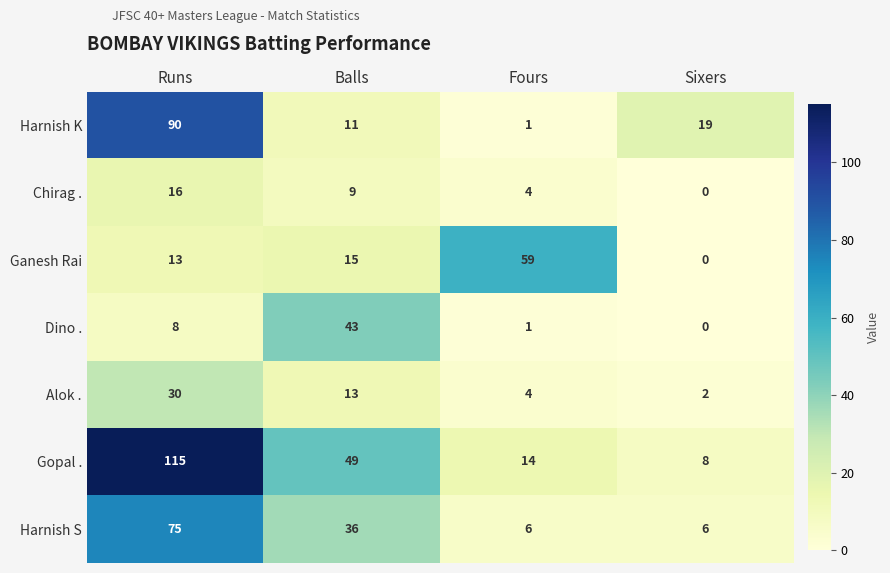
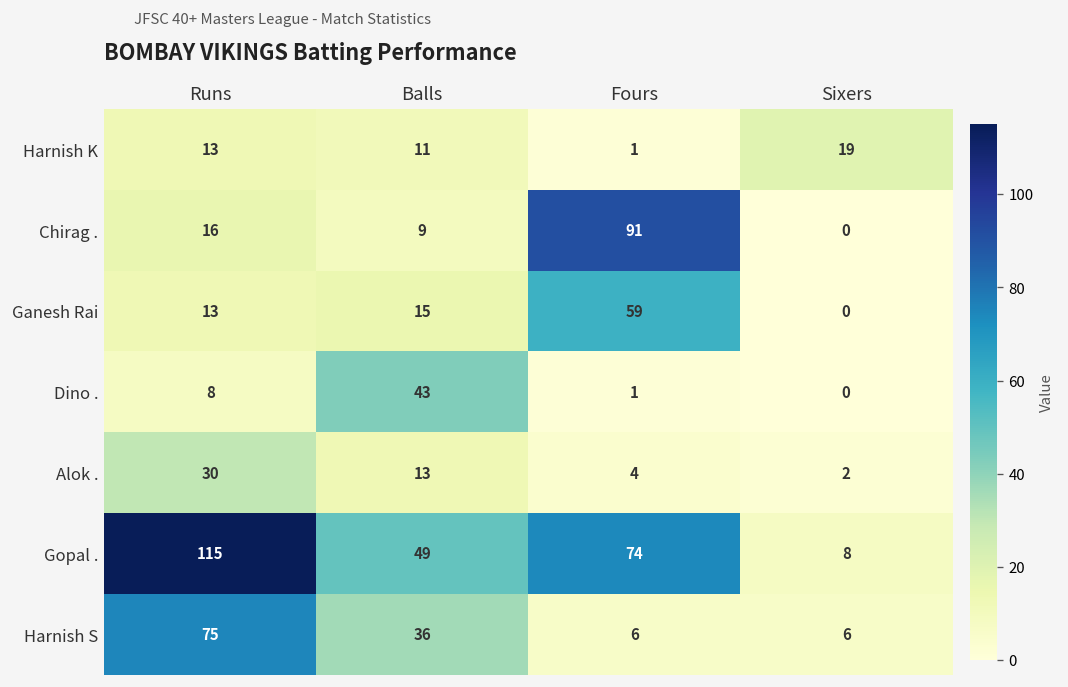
  {
    "Harnish K": {
-     "Runs": 90,
+     "Runs": 13,
      "Balls": 11,
      "Fours": 1,
      "Sixers": 19
    },
    "Chirag .": {
      "Runs": 16,
      "Balls": 9,
-     "Fours": 4,
+     "Fours": 91,
      "Sixers": 0
    },
    "Ganesh Rai": {
      "Runs": 13,
      "Balls": 15,
      "Fours": 59,
      "Sixers": 0
    },
    "Dino .": {
      "Runs": 8,
      "Balls": 43,
      "Fours": 1,
      "Sixers": 0
    },
    "Alok .": {
      "Runs": 30,
      "Balls": 13,
      "Fours": 4,
      "Sixers": 2
    },
    "Gopal .": {
      "Runs": 115,
      "Balls": 49,
-     "Fours": 14,
+     "Fours": 74,
      "Sixers": 8
    },
    "Harnish S": {
      "Runs": 75,
      "Balls": 36,
      "Fours": 6,
      "Sixers": 6
    }
  }
